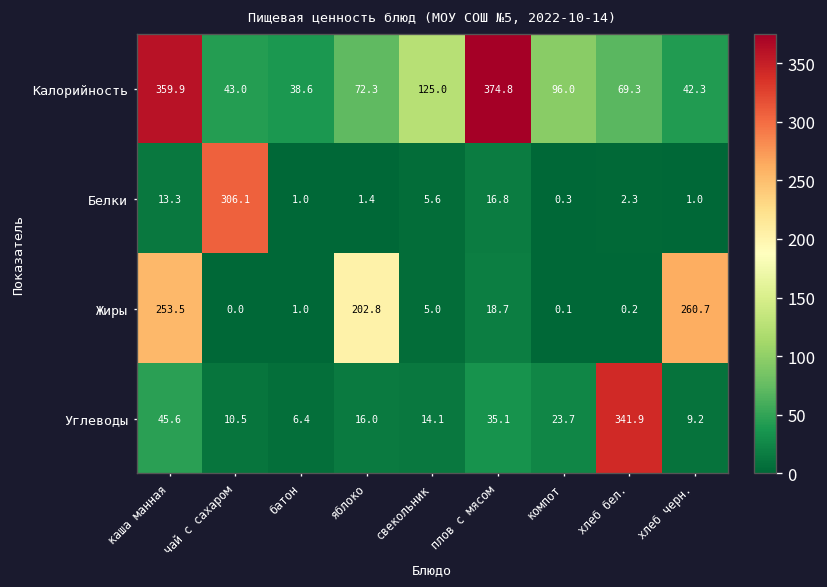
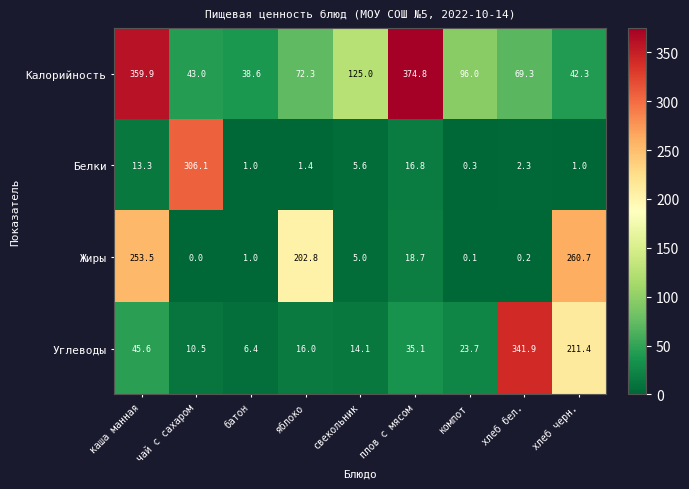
  {
    "Калорийность": {
      "каша манная": 359.9,
      "чай с сахаром": 43.0,
      "батон": 38.6,
      "яблоко": 72.3,
      "свекольник": 125.0,
      "плов с мясом": 374.8,
      "компот": 96.0,
      "хлеб бел.": 69.3,
      "хлеб черн.": 42.3
    },
    "Белки": {
      "каша манная": 13.3,
      "чай с сахаром": 306.1,
      "батон": 1.0,
      "яблоко": 1.4,
      "свекольник": 5.6,
      "плов с мясом": 16.8,
      "компот": 0.3,
      "хлеб бел.": 2.3,
      "хлеб черн.": 1.0
    },
    "Жиры": {
      "каша манная": 253.5,
      "чай с сахаром": 0.0,
      "батон": 1.0,
      "яблоко": 202.8,
      "свекольник": 5.0,
      "плов с мясом": 18.7,
      "компот": 0.1,
      "хлеб бел.": 0.2,
      "хлеб черн.": 260.7
    },
    "Углеводы": {
      "каша манная": 45.6,
      "чай с сахаром": 10.5,
      "батон": 6.4,
      "яблоко": 16.0,
      "свекольник": 14.1,
      "плов с мясом": 35.1,
      "компот": 23.7,
      "хлеб бел.": 341.9,
-     "хлеб черн.": 9.2
+     "хлеб черн.": 211.4
    }
  }
